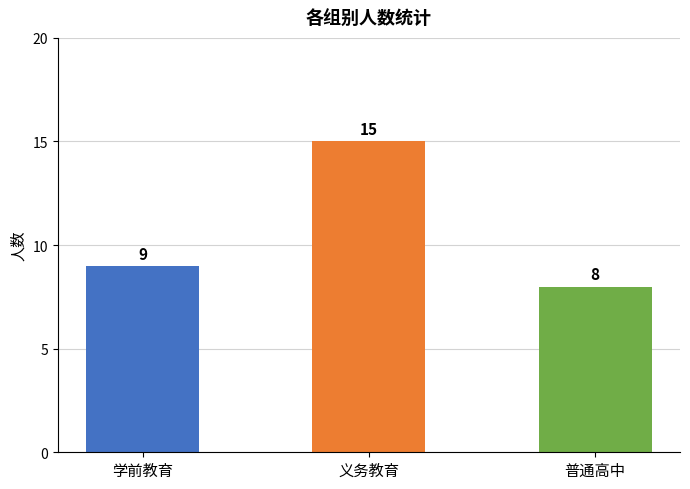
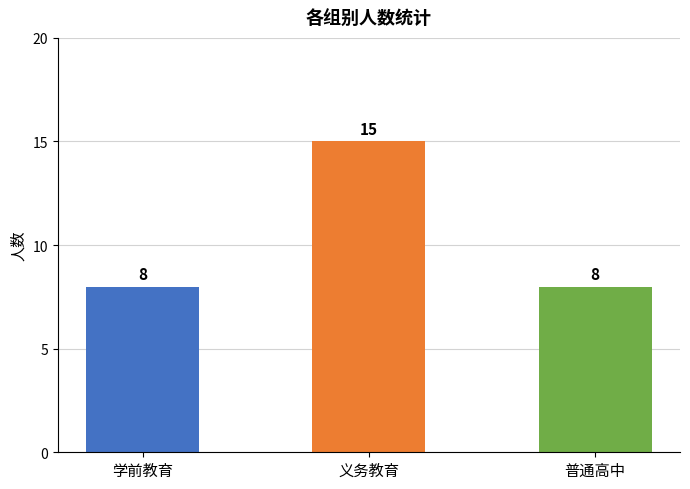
  {
-   "学前教育": 9,
+   "学前教育": 8,
    "义务教育": 15,
    "普通高中": 8
  }
